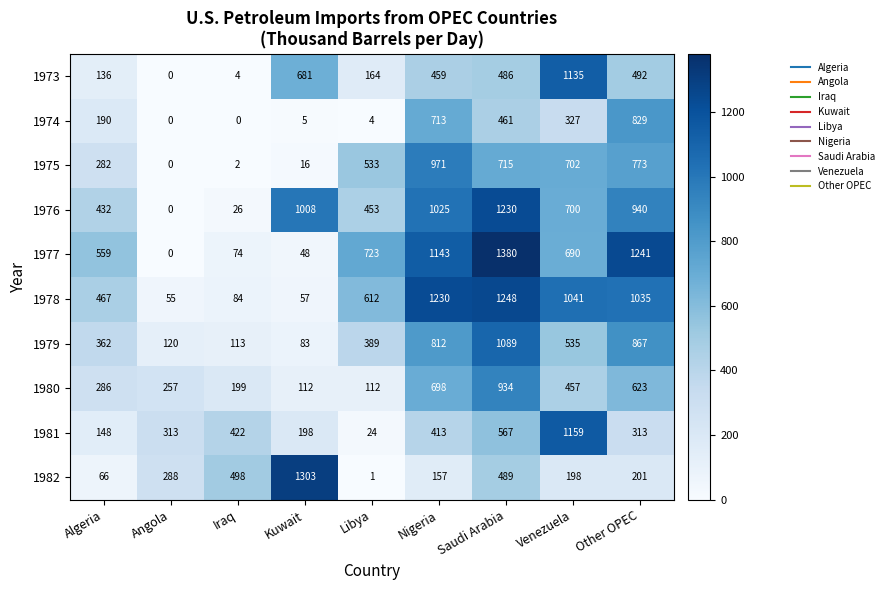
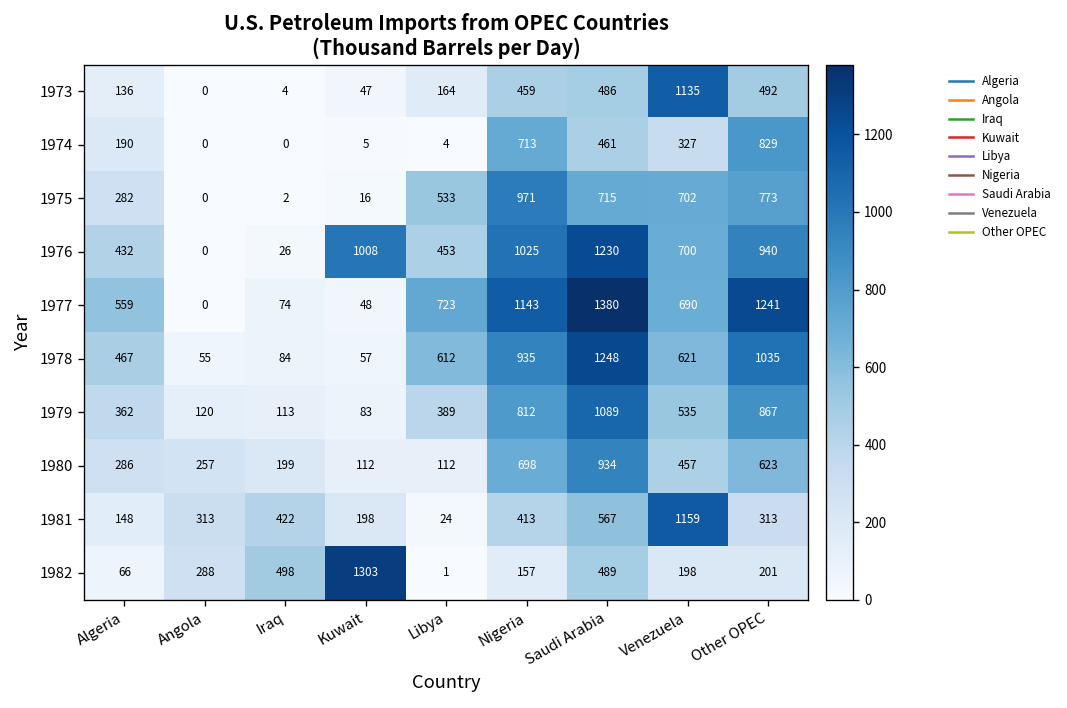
  {
    "1973": {
      "Algeria": 136,
      "Angola": 0,
      "Iraq": 4,
-     "Kuwait": 681,
+     "Kuwait": 47,
      "Libya": 164,
      "Nigeria": 459,
      "Saudi Arabia": 486,
      "Venezuela": 1135,
      "Other OPEC": 492
    },
    "1974": {
      "Algeria": 190,
      "Angola": 0,
      "Iraq": 0,
      "Kuwait": 5,
      "Libya": 4,
      "Nigeria": 713,
      "Saudi Arabia": 461,
      "Venezuela": 327,
      "Other OPEC": 829
    },
    "1975": {
      "Algeria": 282,
      "Angola": 0,
      "Iraq": 2,
      "Kuwait": 16,
      "Libya": 533,
      "Nigeria": 971,
      "Saudi Arabia": 715,
      "Venezuela": 702,
      "Other OPEC": 773
    },
    "1976": {
      "Algeria": 432,
      "Angola": 0,
      "Iraq": 26,
      "Kuwait": 1008,
      "Libya": 453,
      "Nigeria": 1025,
      "Saudi Arabia": 1230,
      "Venezuela": 700,
      "Other OPEC": 940
    },
    "1977": {
      "Algeria": 559,
      "Angola": 0,
      "Iraq": 74,
      "Kuwait": 48,
      "Libya": 723,
      "Nigeria": 1143,
      "Saudi Arabia": 1380,
      "Venezuela": 690,
      "Other OPEC": 1241
    },
    "1978": {
      "Algeria": 467,
      "Angola": 55,
      "Iraq": 84,
      "Kuwait": 57,
      "Libya": 612,
-     "Nigeria": 1230,
+     "Nigeria": 935,
      "Saudi Arabia": 1248,
-     "Venezuela": 1041,
+     "Venezuela": 621,
      "Other OPEC": 1035
    },
    "1979": {
      "Algeria": 362,
      "Angola": 120,
      "Iraq": 113,
      "Kuwait": 83,
      "Libya": 389,
      "Nigeria": 812,
      "Saudi Arabia": 1089,
      "Venezuela": 535,
      "Other OPEC": 867
    },
    "1980": {
      "Algeria": 286,
      "Angola": 257,
      "Iraq": 199,
      "Kuwait": 112,
      "Libya": 112,
      "Nigeria": 698,
      "Saudi Arabia": 934,
      "Venezuela": 457,
      "Other OPEC": 623
    },
    "1981": {
      "Algeria": 148,
      "Angola": 313,
      "Iraq": 422,
      "Kuwait": 198,
      "Libya": 24,
      "Nigeria": 413,
      "Saudi Arabia": 567,
      "Venezuela": 1159,
      "Other OPEC": 313
    },
    "1982": {
      "Algeria": 66,
      "Angola": 288,
      "Iraq": 498,
      "Kuwait": 1303,
      "Libya": 1,
      "Nigeria": 157,
      "Saudi Arabia": 489,
      "Venezuela": 198,
      "Other OPEC": 201
    }
  }
